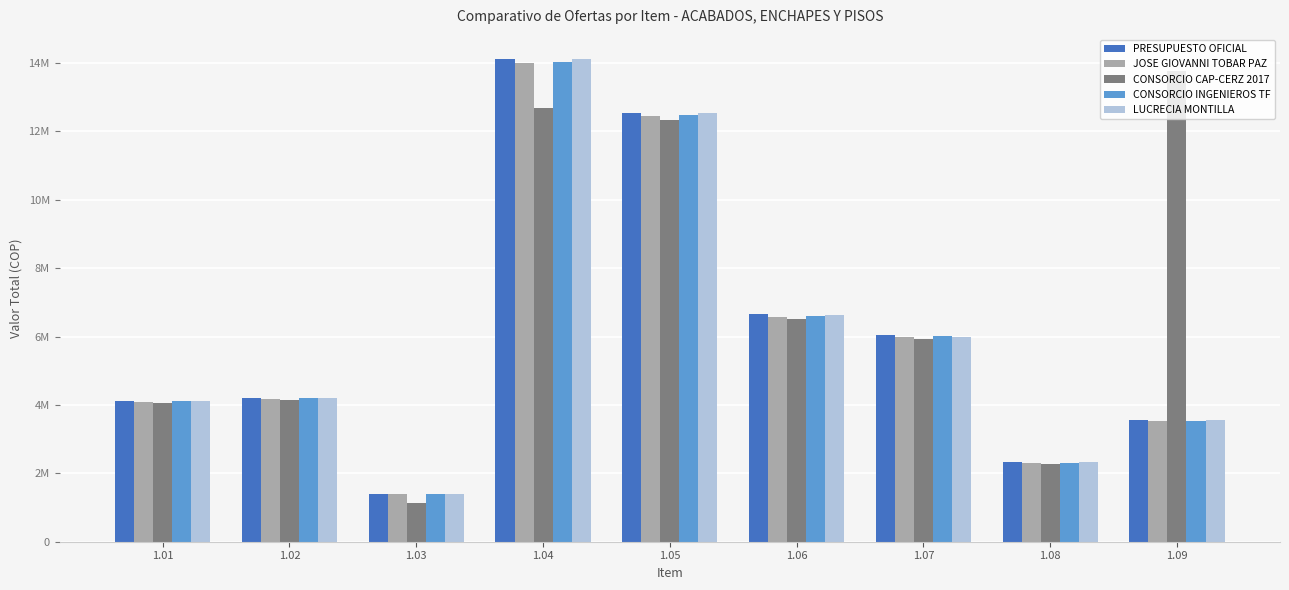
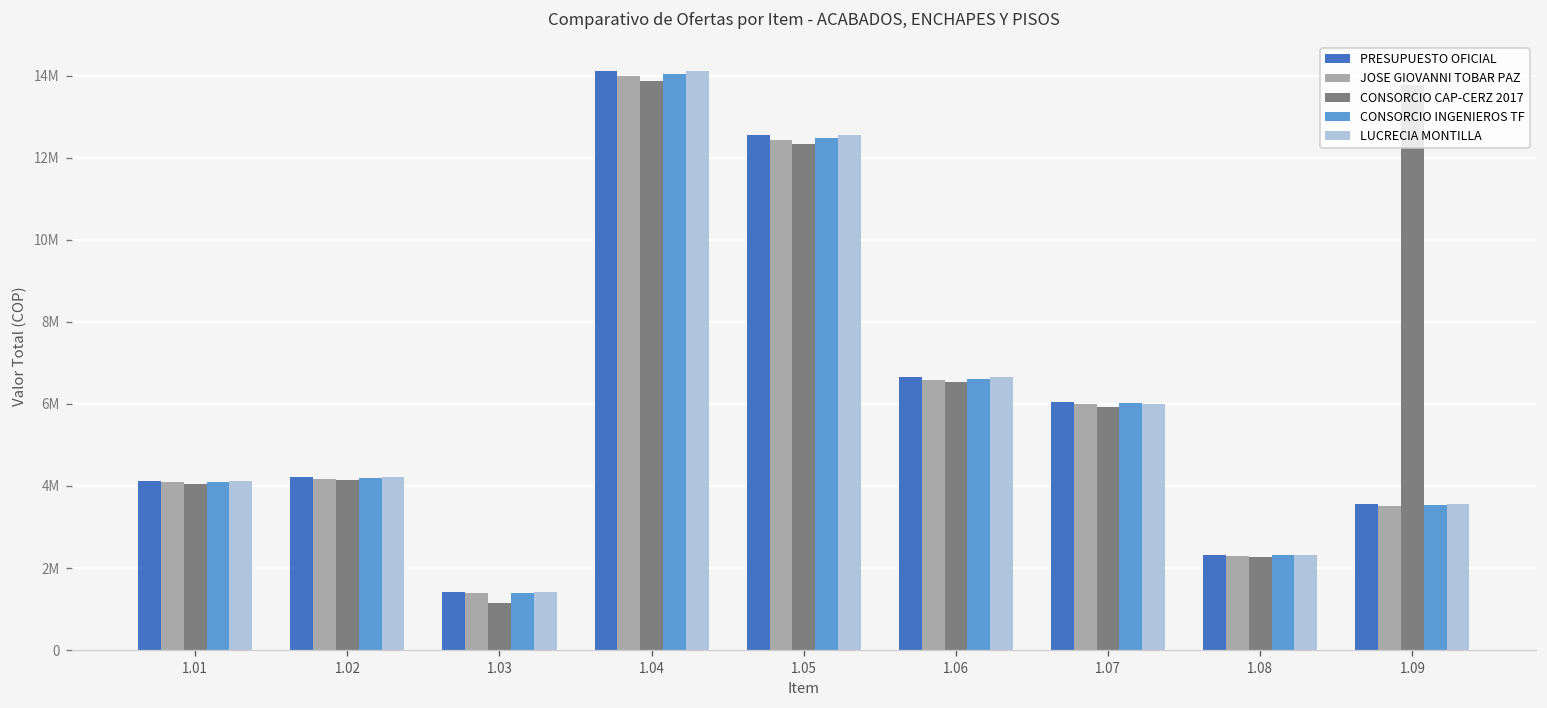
  {
    "CONSORCIO CAP-CERZ 2017": {
      "1.01": 4100000,
      "1.02": 4100000,
      "1.03": 1100000,
-     "1.04": 12700000,
+     "1.04": 13900000,
      "1.05": 12300000,
      "1.06": 6500000,
      "1.07": 5900000,
      "1.08": 2300000
    }
  }
